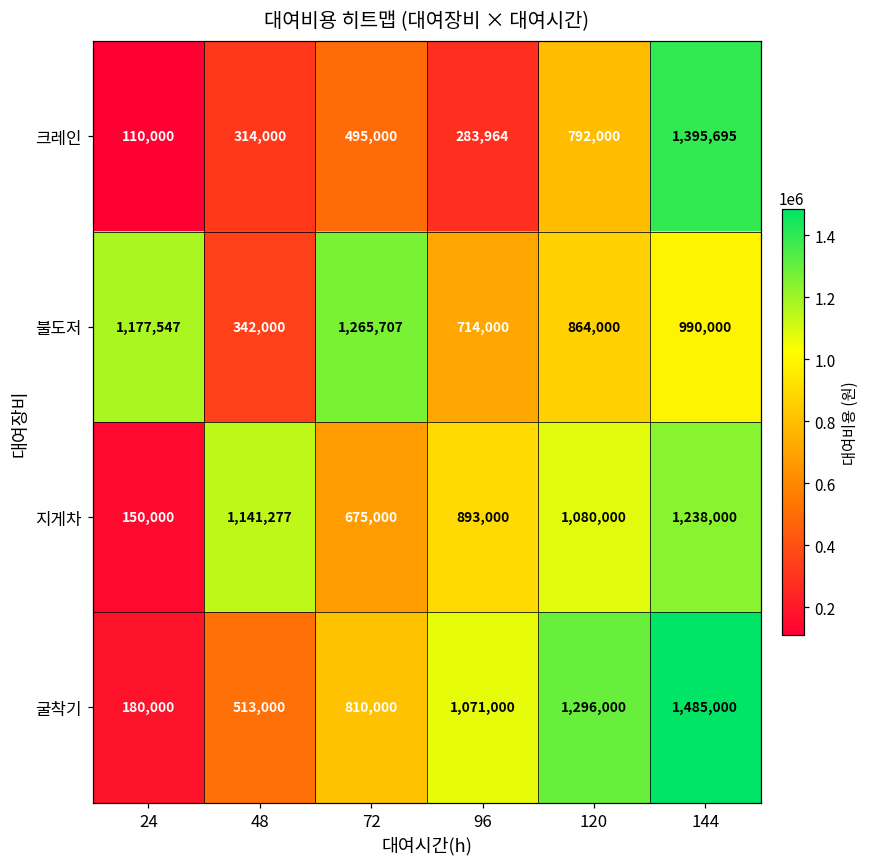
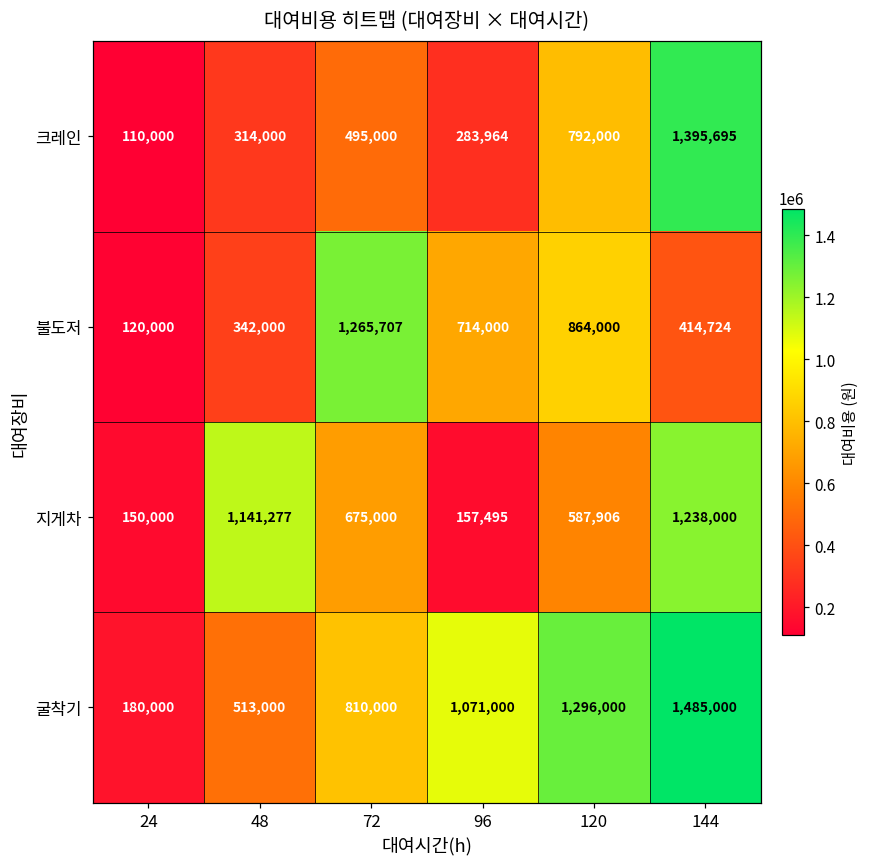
  {
    "크레인": {
      "24": "110,000",
      "48": "314,000",
      "72": "495,000",
      "96": "283,964",
      "120": "792,000",
      "144": "1,395,695"
    },
    "불도저": {
-     "24": "1,177,547",
+     "24": "120,000",
      "48": "342,000",
      "72": "1,265,707",
      "96": "714,000",
      "120": "864,000",
-     "144": "990,000"
+     "144": "414,724"
    },
    "지게차": {
      "24": "150,000",
      "48": "1,141,277",
      "72": "675,000",
-     "96": "893,000",
-     "120": "1,080,000",
+     "96": "157,495",
+     "120": "587,906",
      "144": "1,238,000"
    },
    "굴착기": {
      "24": "180,000",
      "48": "513,000",
      "72": "810,000",
      "96": "1,071,000",
      "120": "1,296,000",
      "144": "1,485,000"
    }
  }
